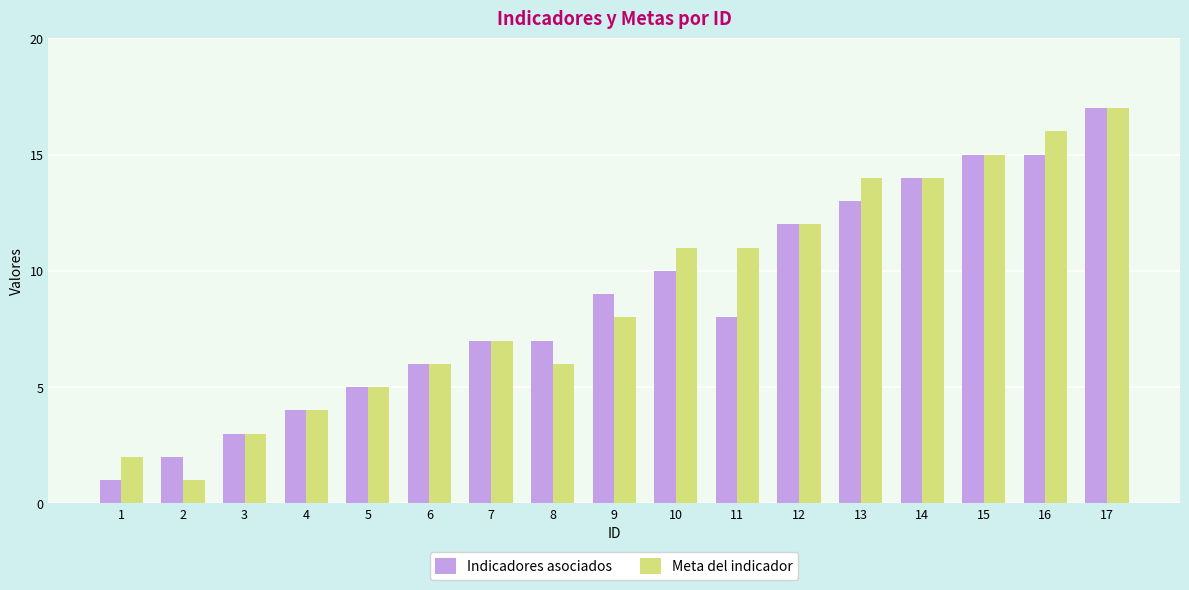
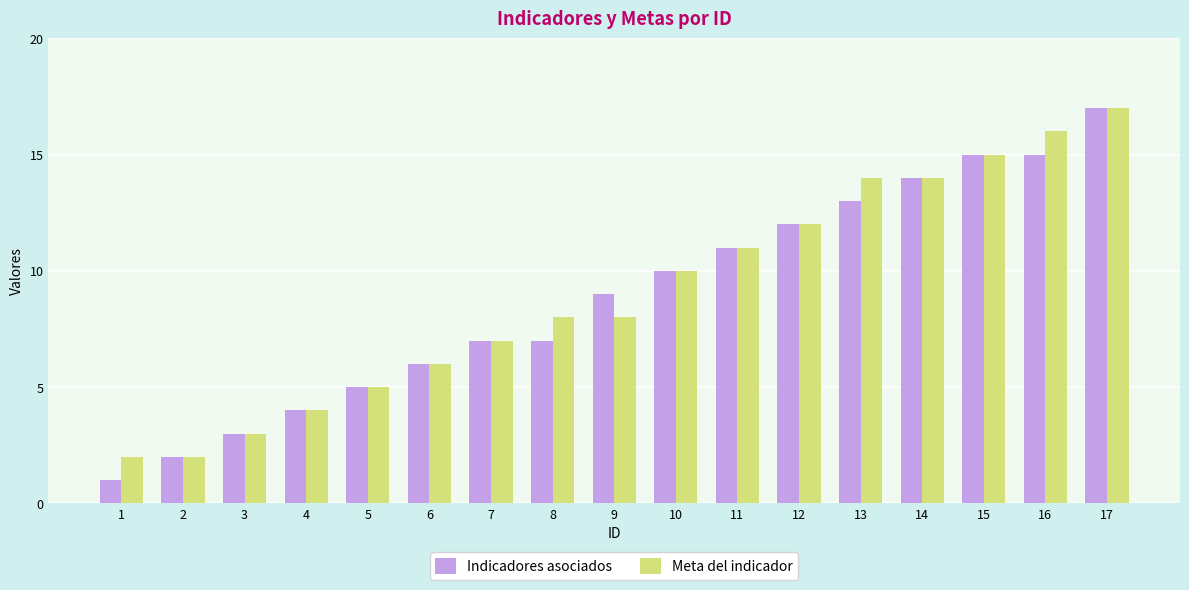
  {
    "Indicadores asociados": {
      "1": 1,
      "2": 2,
      "3": 3,
      "4": 4,
      "5": 5,
      "6": 6,
      "7": 7,
      "8": 7,
      "9": 9,
      "10": 10,
-     "11": 8,
+     "11": 11,
      "12": 12,
      "13": 13,
      "14": 14,
      "15": 15,
      "16": 15,
      "17": 17
    },
    "Meta del indicador": {
      "1": 2,
-     "2": 1,
+     "2": 2,
      "3": 3,
      "4": 4,
      "5": 5,
      "6": 6,
      "7": 7,
-     "8": 6,
+     "8": 8,
      "9": 8,
-     "10": 11,
+     "10": 10,
      "11": 11,
      "12": 12,
      "13": 14,
      "14": 14,
      "15": 15,
      "16": 16,
      "17": 17
    }
  }
